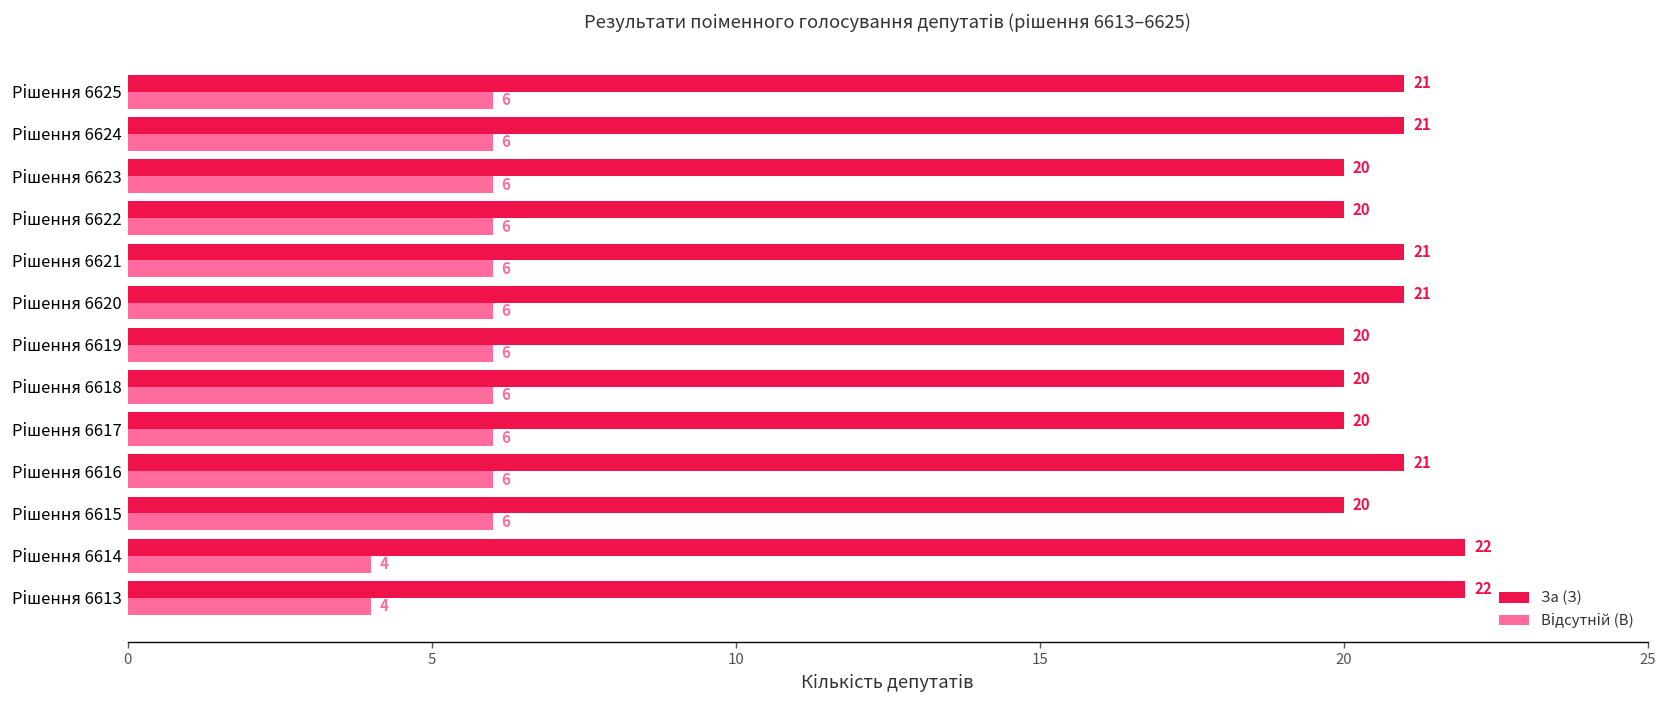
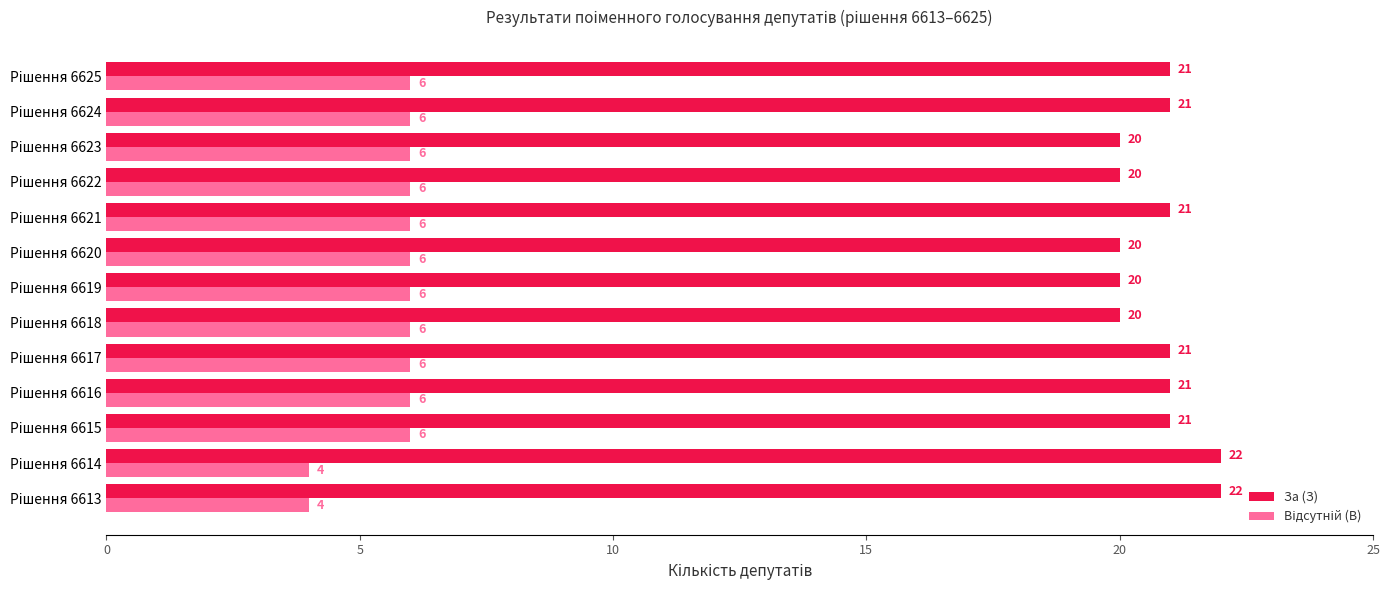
  {
    "За (З)": {
      "Рішення 6625": 21,
      "Рішення 6624": 21,
      "Рішення 6623": 20,
      "Рішення 6622": 20,
      "Рішення 6621": 21,
-     "Рішення 6620": 21,
+     "Рішення 6620": 20,
      "Рішення 6619": 20,
      "Рішення 6618": 20,
-     "Рішення 6617": 20,
+     "Рішення 6617": 21,
      "Рішення 6616": 21,
-     "Рішення 6615": 20,
+     "Рішення 6615": 21,
      "Рішення 6614": 22,
      "Рішення 6613": 22
    },
    "Відсутній (В)": {
      "Рішення 6625": 6,
      "Рішення 6624": 6,
      "Рішення 6623": 6,
      "Рішення 6622": 6,
      "Рішення 6621": 6,
      "Рішення 6620": 6,
      "Рішення 6619": 6,
      "Рішення 6618": 6,
      "Рішення 6617": 6,
      "Рішення 6616": 6,
      "Рішення 6615": 6,
      "Рішення 6614": 4,
      "Рішення 6613": 4
    }
  }
